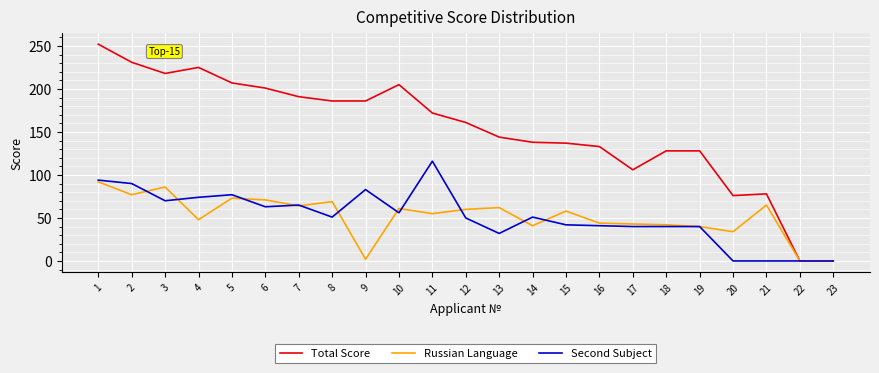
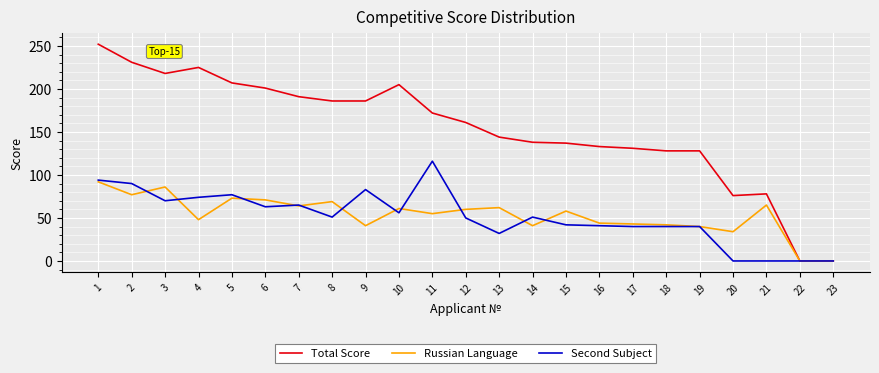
  {
    "Total Score": {
      "1": 250,
      "2": 230,
      "3": 220,
      "4": 230,
      "5": 210,
      "6": 200,
      "7": 190,
      "8": 190,
      "9": 190,
      "10": 210,
      "11": 170,
      "12": 160,
      "13": 140,
      "14": 140,
      "15": 140,
      "16": 130,
-     "17": 110,
+     "17": 130,
      "18": 130,
      "19": 130,
      "20": 80,
      "21": 80
    },
    "Russian Language": {
      "2": 80,
      "3": 90,
      "4": 50,
      "5": 70,
      "6": 70,
      "8": 70,
-     "9": 0,
+     "9": 40,
      "10": 60,
      "11": 60,
      "12": 60,
      "13": 60,
      "14": 40,
      "15": 60,
      "17": 40,
      "20": 30,
      "21": 70
    },
    "Second Subject": {
      "2": 90,
      "3": 70,
      "4": 70,
      "5": 80,
      "6": 60,
      "8": 50,
      "9": 80,
      "10": 60,
      "11": 120,
      "12": 50,
      "13": 30,
      "14": 50,
      "15": 40,
      "17": 40,
      "20": 0,
      "21": 0
    }
  }
